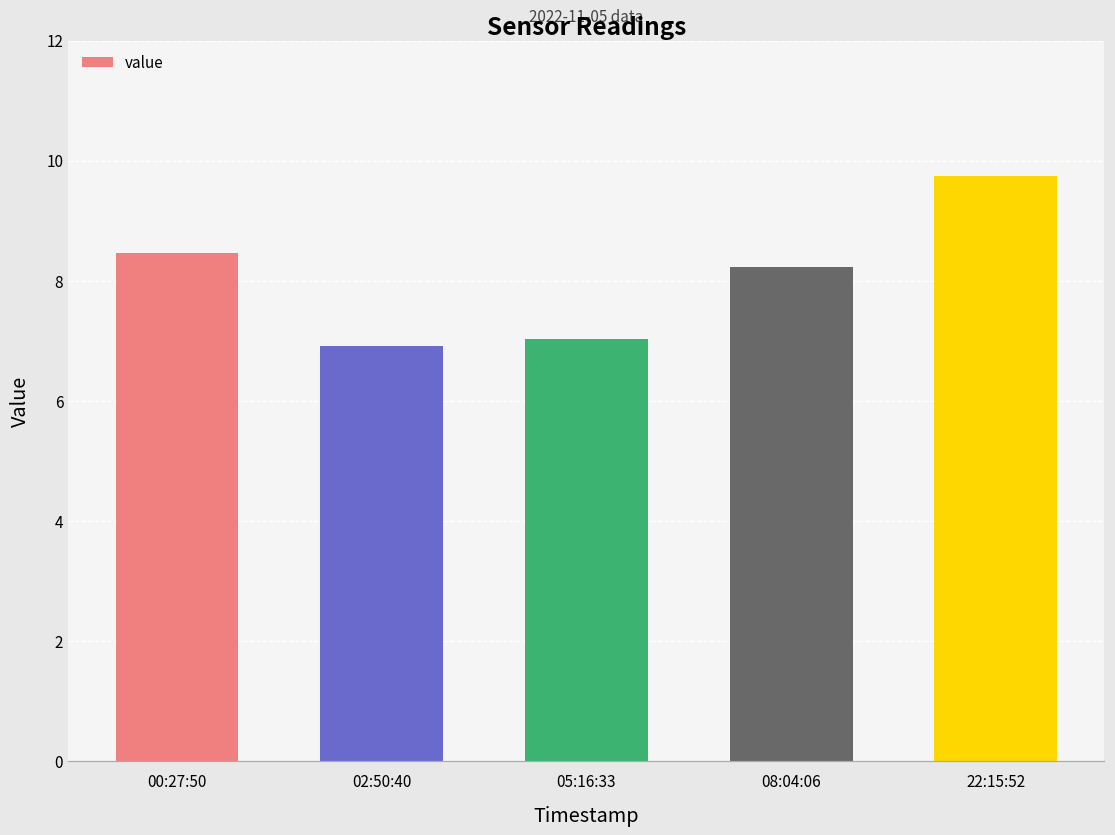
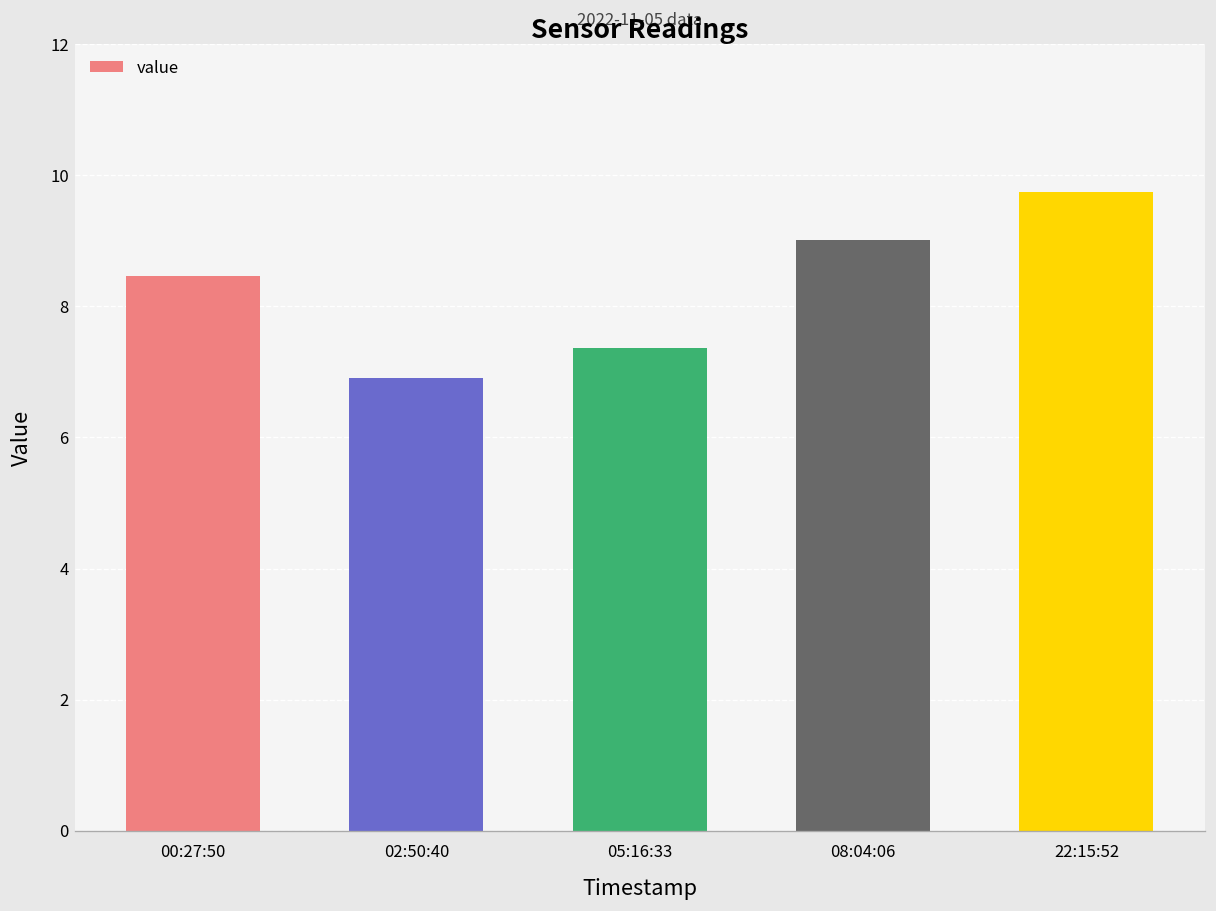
  {
    "00:27:50": 8.5,
    "02:50:40": 6.9,
-   "05:16:33": 7.0,
-   "08:04:06": 8.2,
+   "05:16:33": 7.4,
+   "08:04:06": 9.0,
    "22:15:52": 9.8
  }
